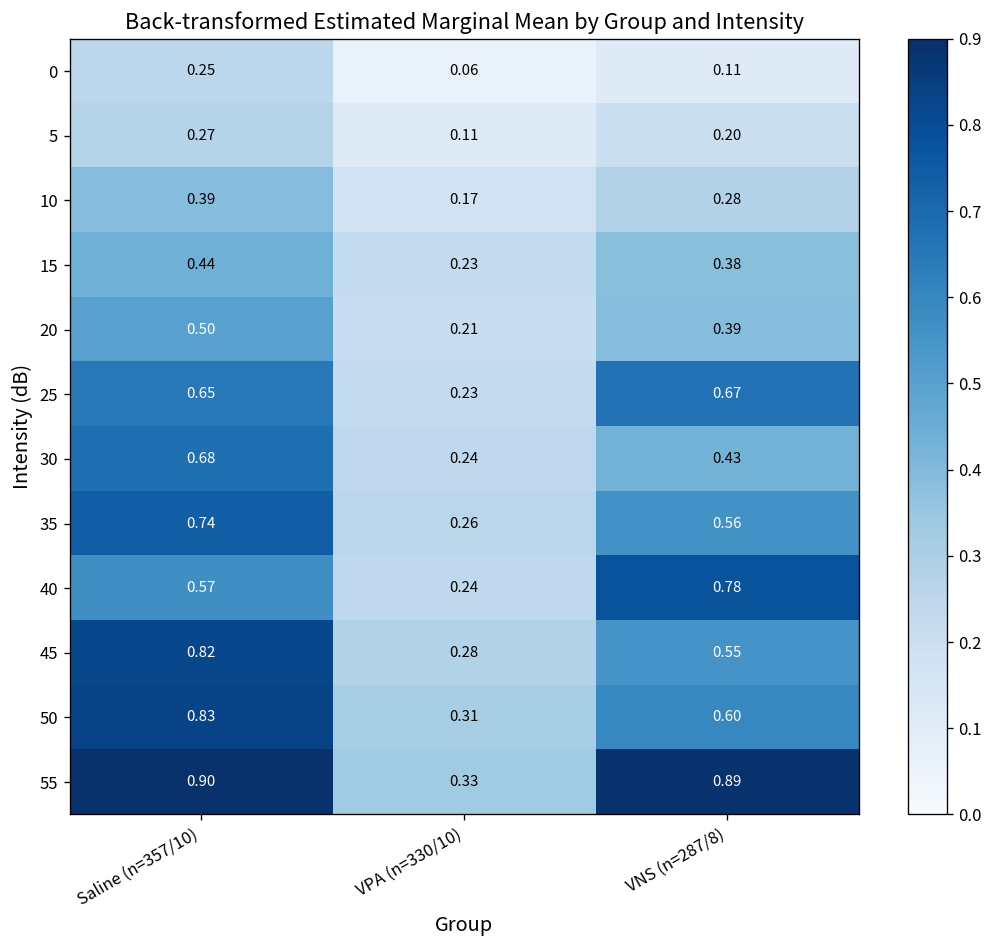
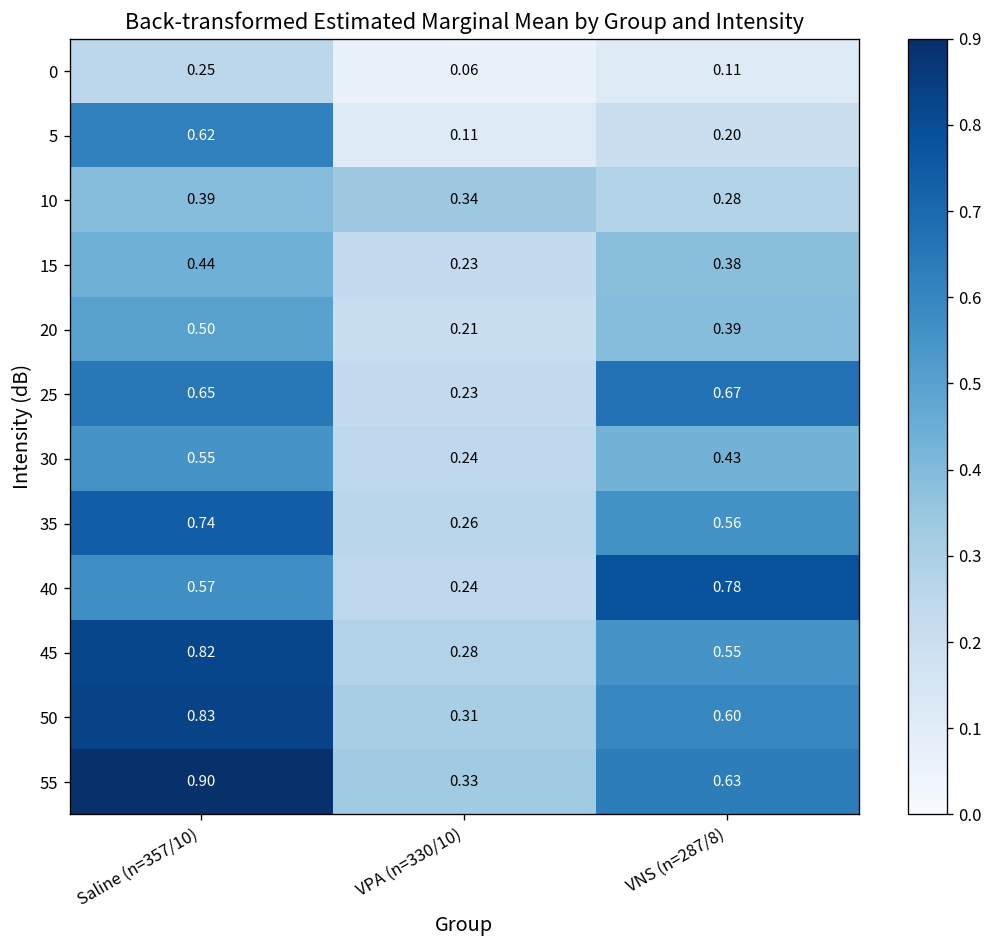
  {
    "0": {
      "Saline (n=357/10)": 0.25,
      "VPA (n=330/10)": 0.06,
      "VNS (n=287/8)": 0.11
    },
    "5": {
-     "Saline (n=357/10)": 0.27,
+     "Saline (n=357/10)": 0.62,
      "VPA (n=330/10)": 0.11,
      "VNS (n=287/8)": 0.20
    },
    "10": {
      "Saline (n=357/10)": 0.39,
-     "VPA (n=330/10)": 0.17,
+     "VPA (n=330/10)": 0.34,
      "VNS (n=287/8)": 0.28
    },
    "15": {
      "Saline (n=357/10)": 0.44,
      "VPA (n=330/10)": 0.23,
      "VNS (n=287/8)": 0.38
    },
    "20": {
      "Saline (n=357/10)": 0.50,
      "VPA (n=330/10)": 0.21,
      "VNS (n=287/8)": 0.39
    },
    "25": {
      "Saline (n=357/10)": 0.65,
      "VPA (n=330/10)": 0.23,
      "VNS (n=287/8)": 0.67
    },
    "30": {
-     "Saline (n=357/10)": 0.68,
+     "Saline (n=357/10)": 0.55,
      "VPA (n=330/10)": 0.24,
      "VNS (n=287/8)": 0.43
    },
    "35": {
      "Saline (n=357/10)": 0.74,
      "VPA (n=330/10)": 0.26,
      "VNS (n=287/8)": 0.56
    },
    "40": {
      "Saline (n=357/10)": 0.57,
      "VPA (n=330/10)": 0.24,
      "VNS (n=287/8)": 0.78
    },
    "45": {
      "Saline (n=357/10)": 0.82,
      "VPA (n=330/10)": 0.28,
      "VNS (n=287/8)": 0.55
    },
    "50": {
      "Saline (n=357/10)": 0.83,
      "VPA (n=330/10)": 0.31,
      "VNS (n=287/8)": 0.60
    },
    "55": {
      "Saline (n=357/10)": 0.90,
      "VPA (n=330/10)": 0.33,
-     "VNS (n=287/8)": 0.89
+     "VNS (n=287/8)": 0.63
    }
  }
